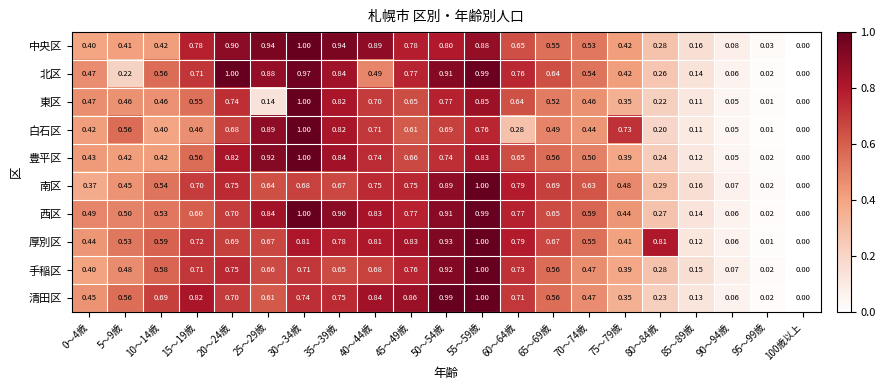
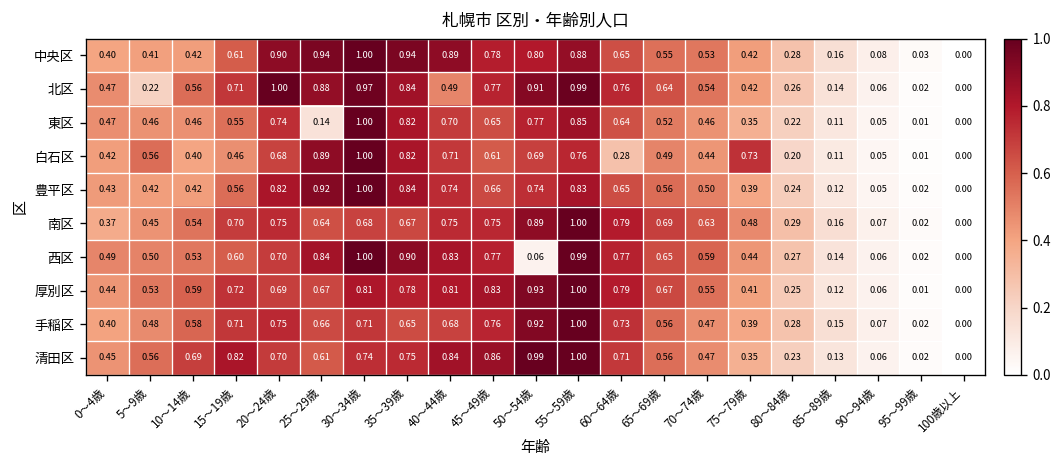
  {
    "中央区": {
      "0～4歳": 0.40,
      "5～9歳": 0.41,
      "10～14歳": 0.42,
-     "15～19歳": 0.78,
+     "15～19歳": 0.61,
      "20～24歳": 0.90,
      "25～29歳": 0.94,
      "30～34歳": 1.00,
      "35～39歳": 0.94,
      "40～44歳": 0.89,
      "45～49歳": 0.78,
      "50～54歳": 0.80,
      "55～59歳": 0.88,
      "60～64歳": 0.65,
      "65～69歳": 0.55,
      "70～74歳": 0.53,
      "75～79歳": 0.42,
      "80～84歳": 0.28,
      "85～89歳": 0.16,
      "90～94歳": 0.08,
      "95～99歳": 0.03,
      "100歳以上": 0.00
    },
    "西区": {
      "0～4歳": 0.49,
      "5～9歳": 0.50,
      "10～14歳": 0.53,
      "15～19歳": 0.60,
      "20～24歳": 0.70,
      "25～29歳": 0.84,
      "30～34歳": 1.00,
      "35～39歳": 0.90,
      "40～44歳": 0.83,
      "45～49歳": 0.77,
-     "50～54歳": 0.91,
+     "50～54歳": 0.06,
      "55～59歳": 0.99,
      "60～64歳": 0.77,
      "65～69歳": 0.65,
      "70～74歳": 0.59,
      "75～79歳": 0.44,
      "80～84歳": 0.27,
      "85～89歳": 0.14,
      "90～94歳": 0.06,
      "95～99歳": 0.02,
      "100歳以上": 0.00
    },
    "厚別区": {
      "0～4歳": 0.44,
      "5～9歳": 0.53,
      "10～14歳": 0.59,
      "15～19歳": 0.72,
      "20～24歳": 0.69,
      "25～29歳": 0.67,
      "30～34歳": 0.81,
      "35～39歳": 0.78,
      "40～44歳": 0.81,
      "45～49歳": 0.83,
      "50～54歳": 0.93,
      "55～59歳": 1.00,
      "60～64歳": 0.79,
      "65～69歳": 0.67,
      "70～74歳": 0.55,
      "75～79歳": 0.41,
-     "80～84歳": 0.81,
+     "80～84歳": 0.25,
      "85～89歳": 0.12,
      "90～94歳": 0.06,
      "95～99歳": 0.01,
      "100歳以上": 0.00
    }
  }
